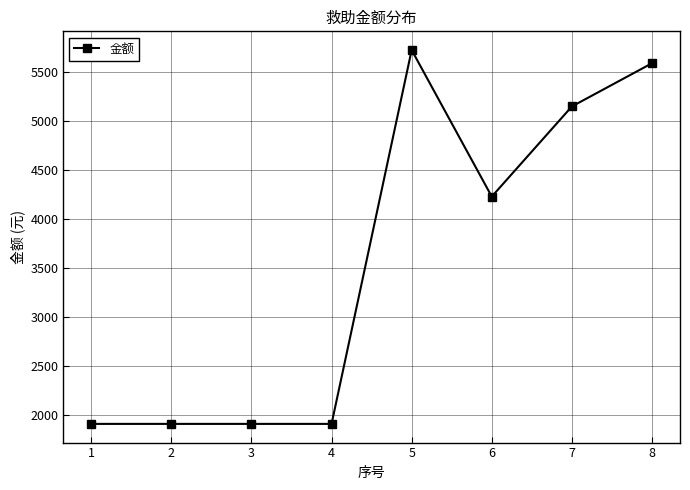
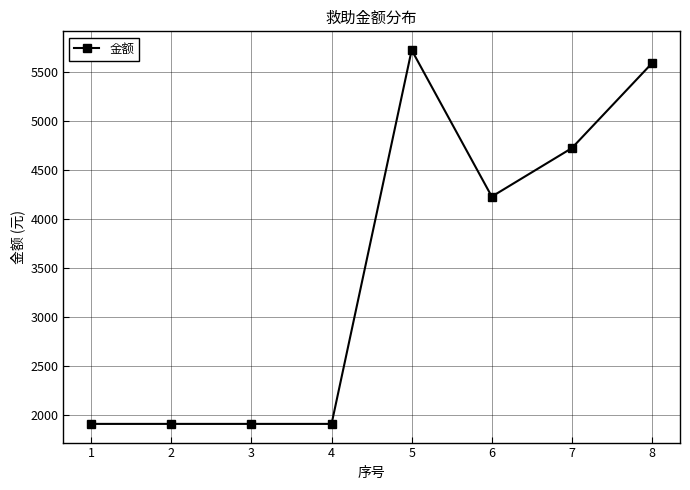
  {
    "1": 1900,
    "2": 1900,
    "3": 1900,
    "4": 1900,
    "5": 5700,
    "6": 4200,
-   "7": 5100,
+   "7": 4700,
    "8": 5600
  }
